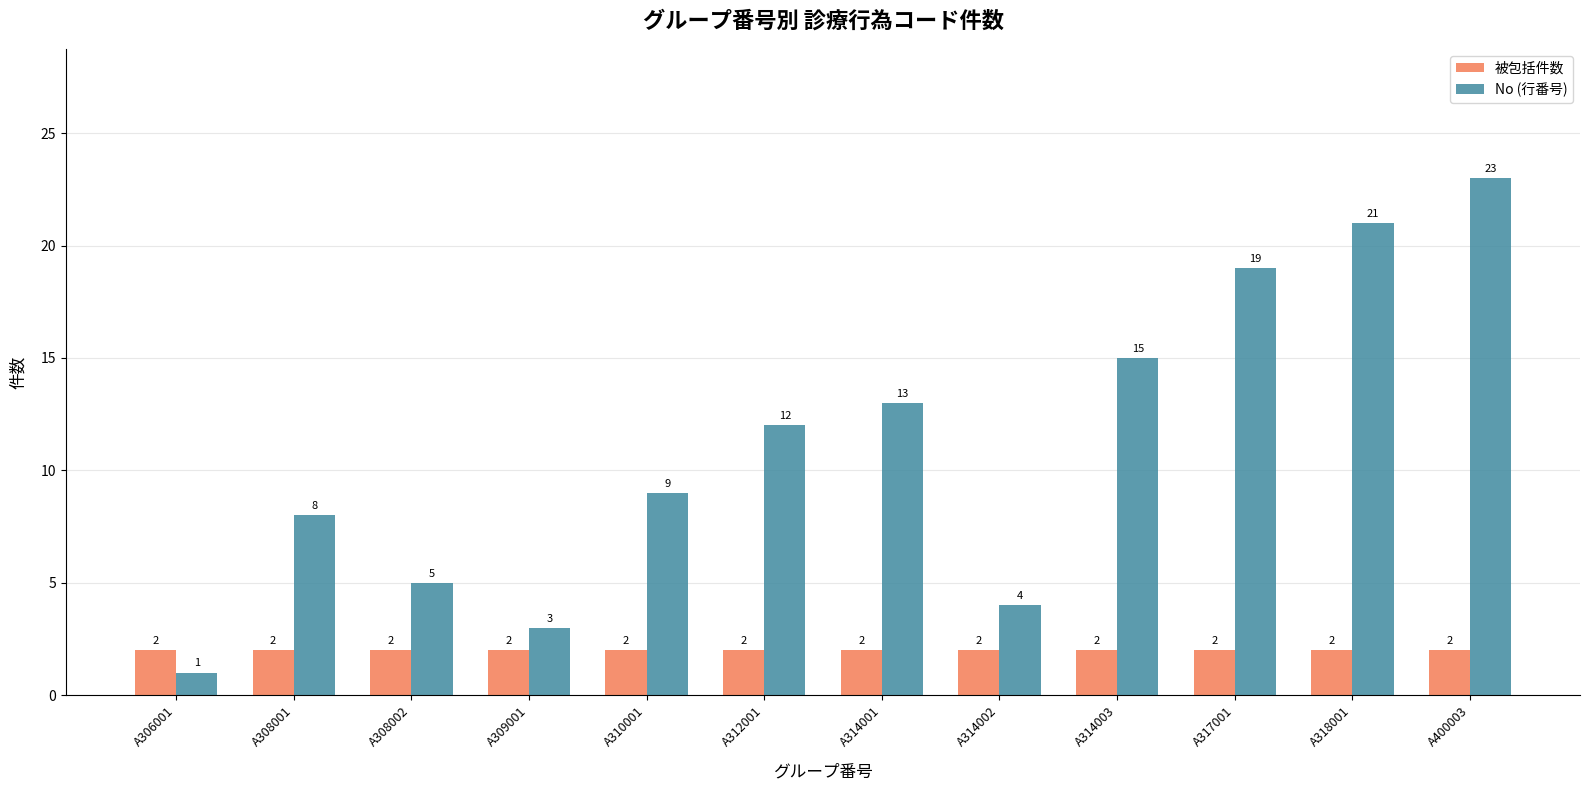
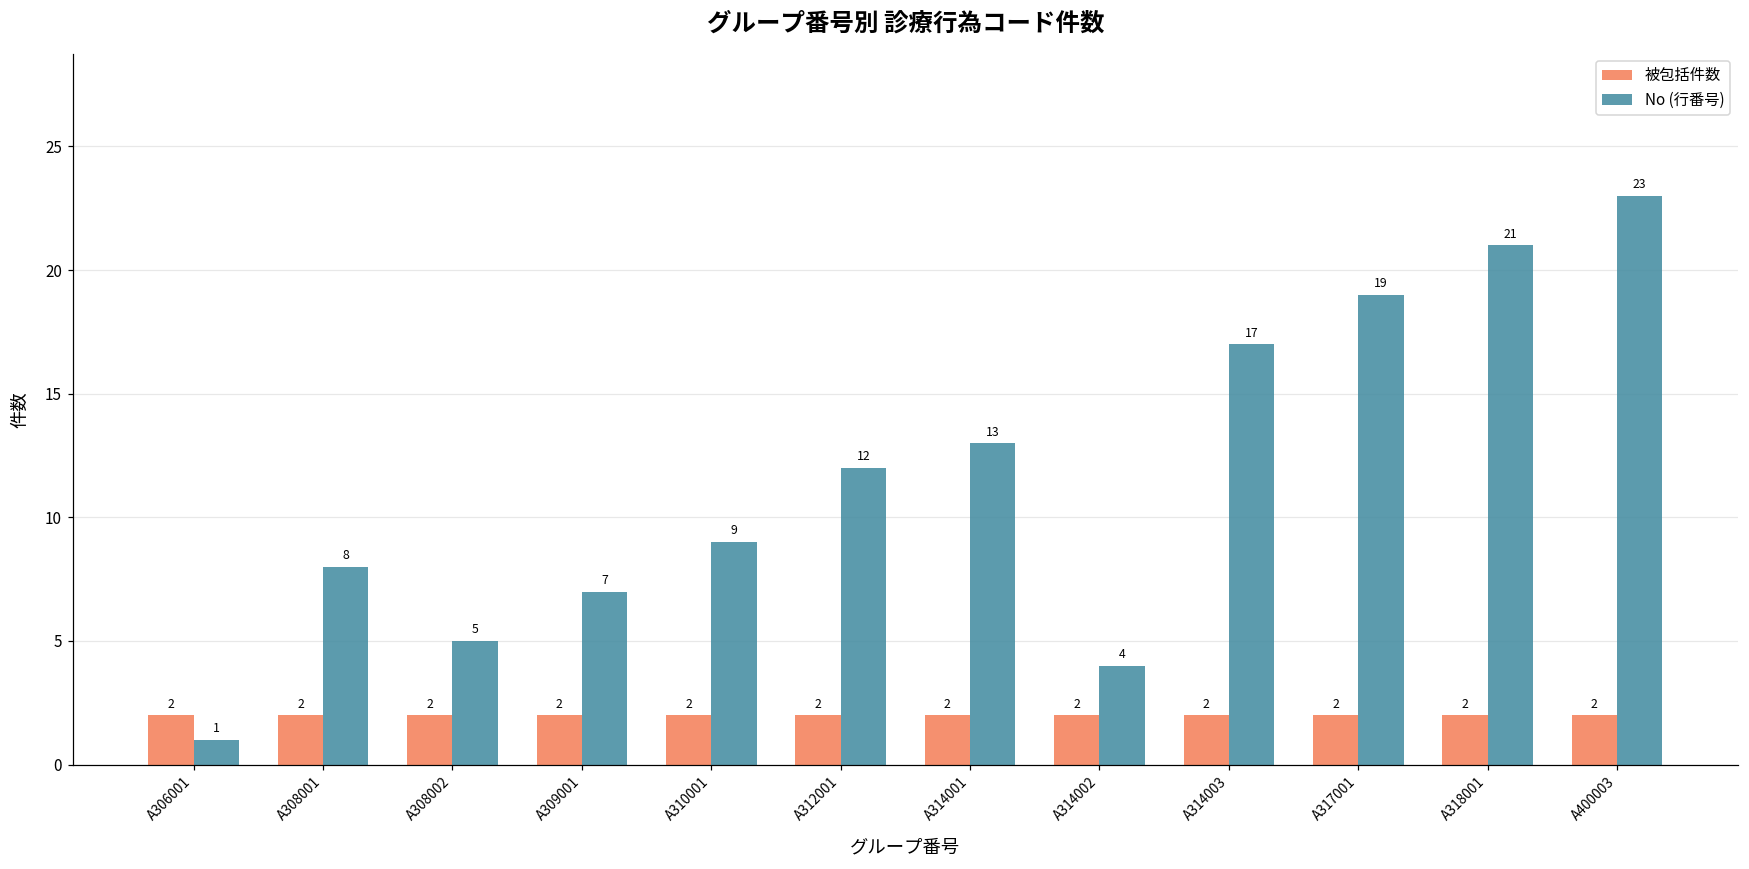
  {
    "被包括件数": {
      "A306001": 2,
      "A308001": 2,
      "A308002": 2,
      "A309001": 2,
      "A310001": 2,
      "A312001": 2,
      "A314001": 2,
      "A314002": 2,
      "A314003": 2,
      "A317001": 2,
      "A318001": 2,
      "A400003": 2
    },
    "No (行番号)": {
      "A306001": 1,
      "A308001": 8,
      "A308002": 5,
-     "A309001": 3,
+     "A309001": 7,
      "A310001": 9,
      "A312001": 12,
      "A314001": 13,
      "A314002": 4,
-     "A314003": 15,
+     "A314003": 17,
      "A317001": 19,
      "A318001": 21,
      "A400003": 23
    }
  }
